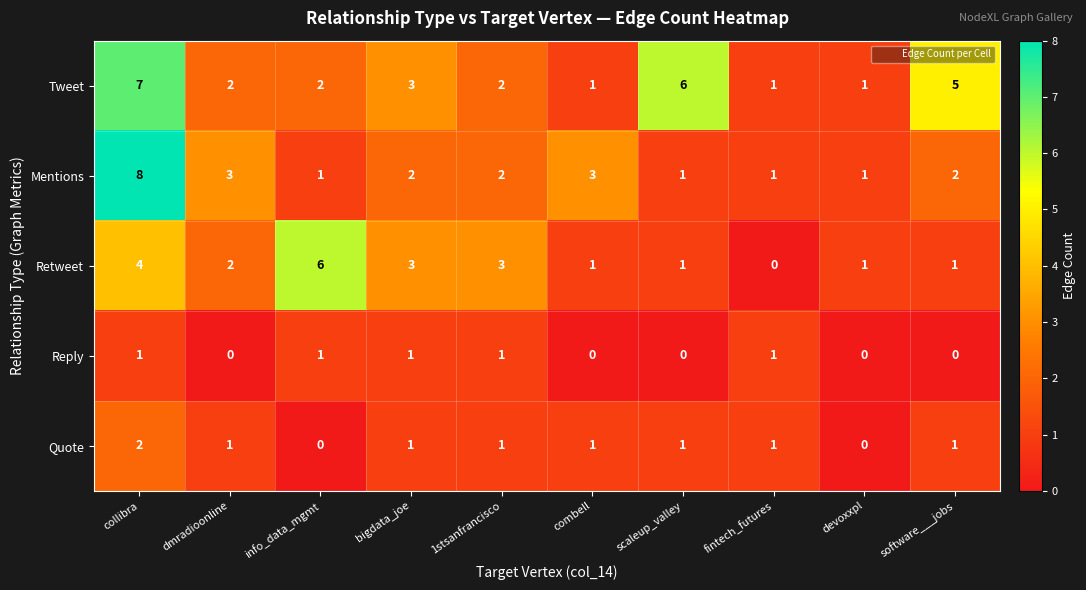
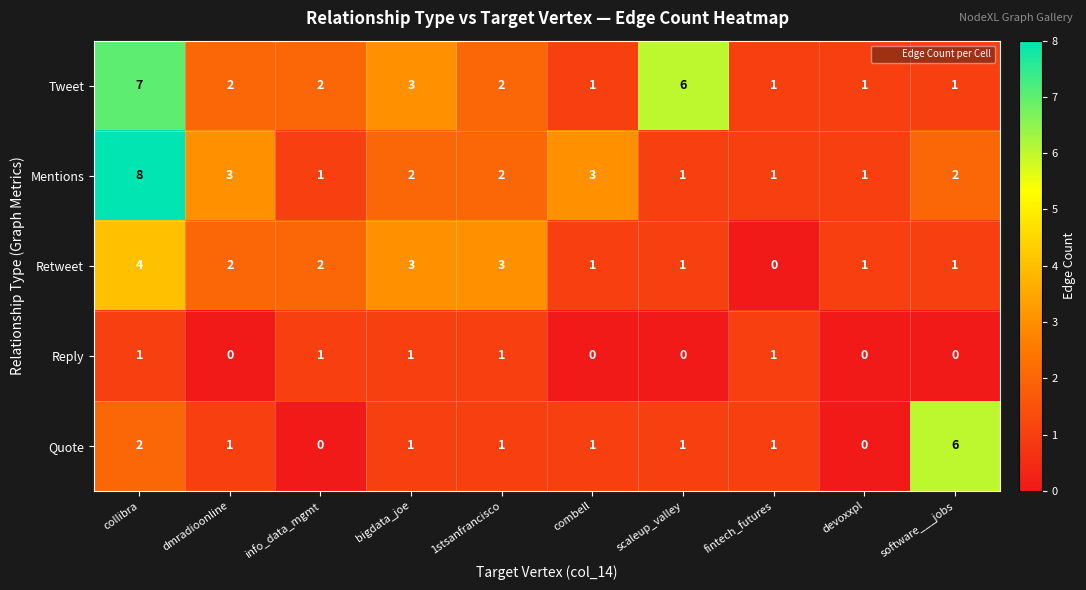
  {
    "Tweet": {
      "collibra": 7,
      "dmradioonline": 2,
      "info_data_mgmt": 2,
      "bigdata_joe": 3,
      "1stsanfrancisco": 2,
      "combell": 1,
      "scaleup_valley": 6,
      "fintech_futures": 1,
      "devoxxpl": 1,
-     "software___jobs": 5
+     "software___jobs": 1
    },
    "Mentions": {
      "collibra": 8,
      "dmradioonline": 3,
      "info_data_mgmt": 1,
      "bigdata_joe": 2,
      "1stsanfrancisco": 2,
      "combell": 3,
      "scaleup_valley": 1,
      "fintech_futures": 1,
      "devoxxpl": 1,
      "software___jobs": 2
    },
    "Retweet": {
      "collibra": 4,
      "dmradioonline": 2,
-     "info_data_mgmt": 6,
+     "info_data_mgmt": 2,
      "bigdata_joe": 3,
      "1stsanfrancisco": 3,
      "combell": 1,
      "scaleup_valley": 1,
      "fintech_futures": 0,
      "devoxxpl": 1,
      "software___jobs": 1
    },
    "Reply": {
      "collibra": 1,
      "dmradioonline": 0,
      "info_data_mgmt": 1,
      "bigdata_joe": 1,
      "1stsanfrancisco": 1,
      "combell": 0,
      "scaleup_valley": 0,
      "fintech_futures": 1,
      "devoxxpl": 0,
      "software___jobs": 0
    },
    "Quote": {
      "collibra": 2,
      "dmradioonline": 1,
      "info_data_mgmt": 0,
      "bigdata_joe": 1,
      "1stsanfrancisco": 1,
      "combell": 1,
      "scaleup_valley": 1,
      "fintech_futures": 1,
      "devoxxpl": 0,
-     "software___jobs": 1
+     "software___jobs": 6
    }
  }
